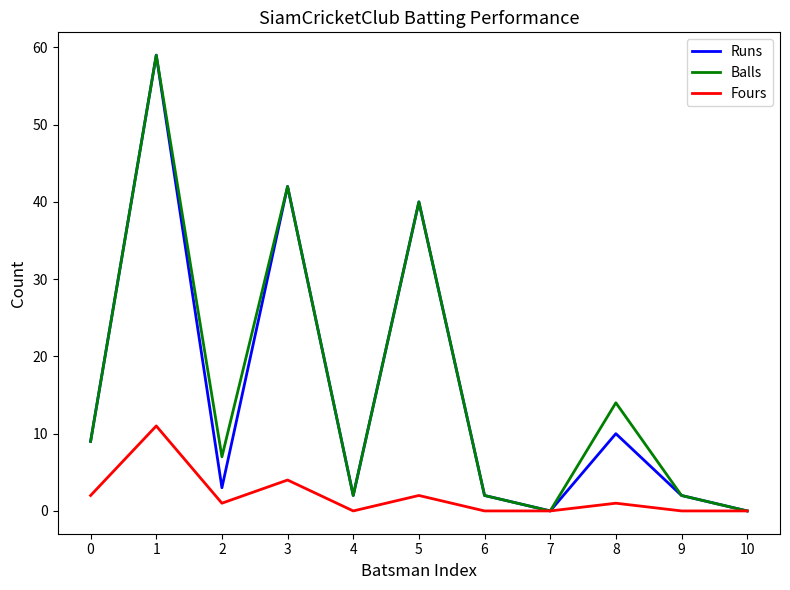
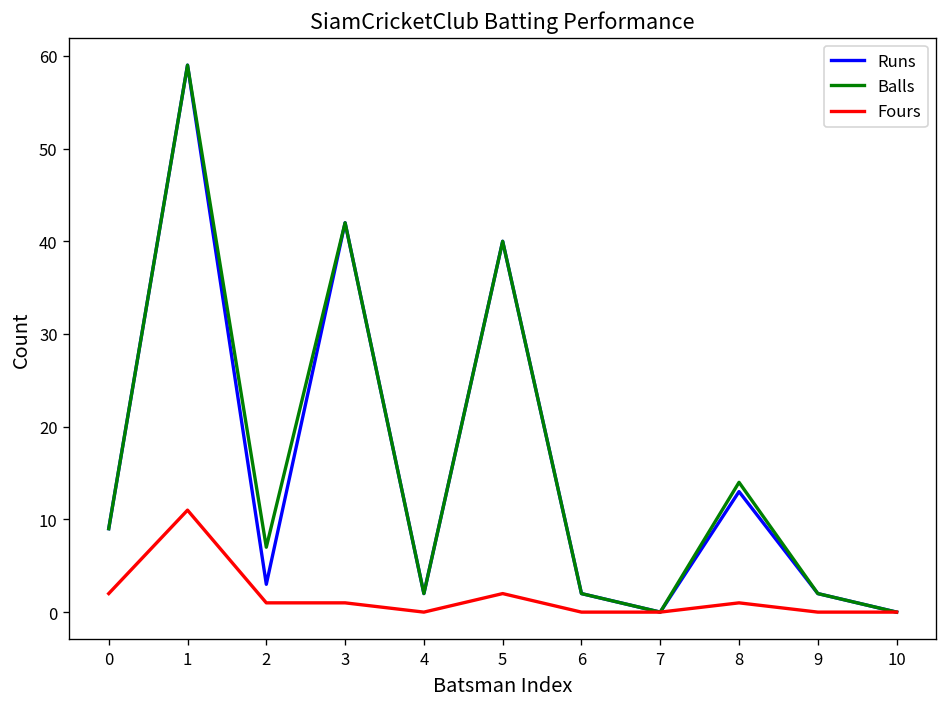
  {
    "Runs": {
      "2": 3,
-     "8": 10
+     "8": 13
    },
    "Balls": {
      "2": 7,
      "8": 14
    },
    "Fours": {
      "0": 2,
      "1": 11,
      "2": 1,
-     "3": 4,
+     "3": 1,
      "4": 0,
      "5": 2,
      "6": 0,
      "8": 1,
      "9": 0
    }
  }
